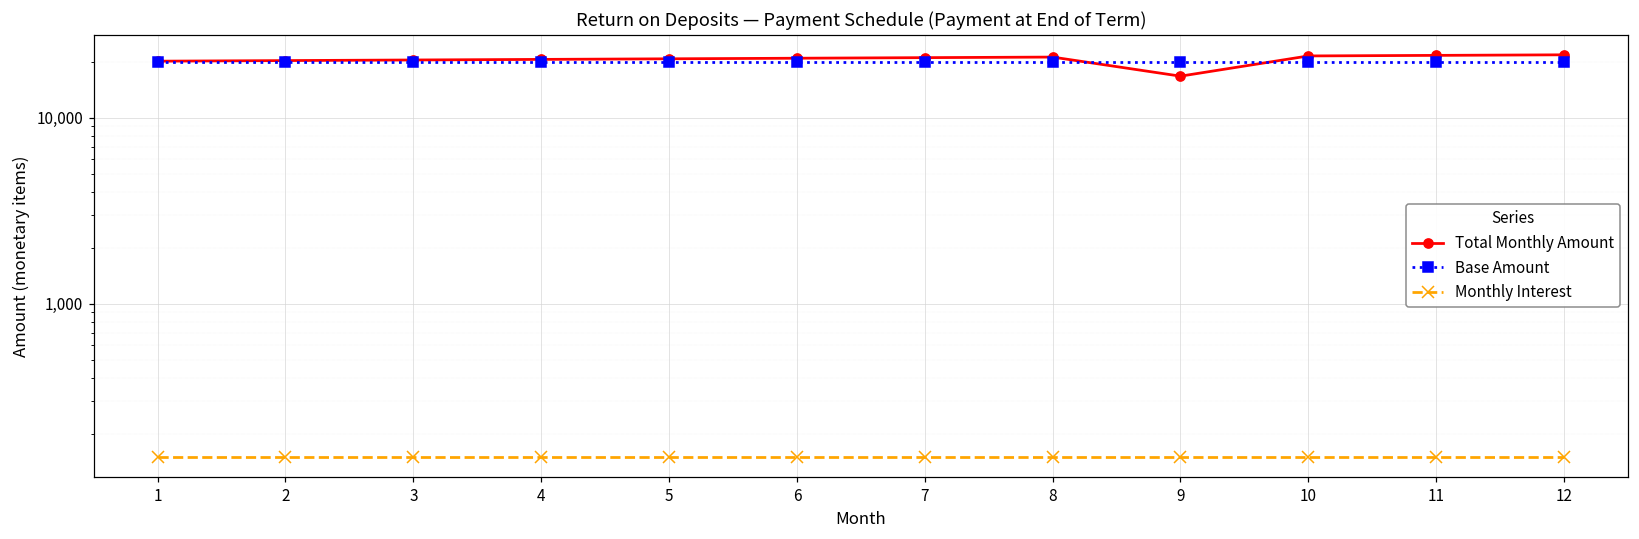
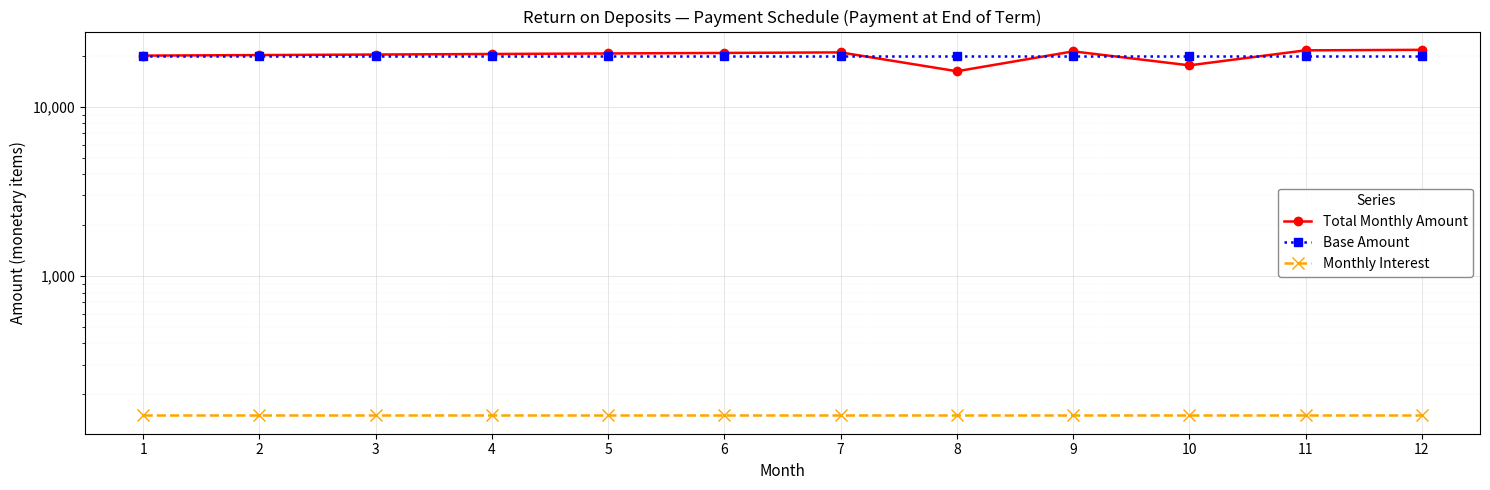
  {
    "Total Monthly Amount": {
      "5": "21,000",
      "6": "21,000",
      "7": "21,000",
-     "8": "21,000",
-     "9": "17,000",
-     "10": "22,000",
+     "8": "16,000",
+     "9": "21,000",
+     "10": "18,000",
      "11": "22,000",
      "12": "22,000"
    },
    "Base Amount": {
      "5": "20,000",
      "6": "20,000",
      "7": "20,000",
      "8": "20,000",
      "9": "20,000",
      "10": "20,000",
      "11": "20,000",
      "12": "20,000"
    },
    "Monthly Interest": {
      "1": "150",
      "2": "150",
      "3": "150",
      "4": "150",
      "5": "150",
      "6": "150",
      "7": "150",
      "8": "150",
      "9": "150",
      "10": "150",
      "11": "150",
      "12": "150"
    }
  }
